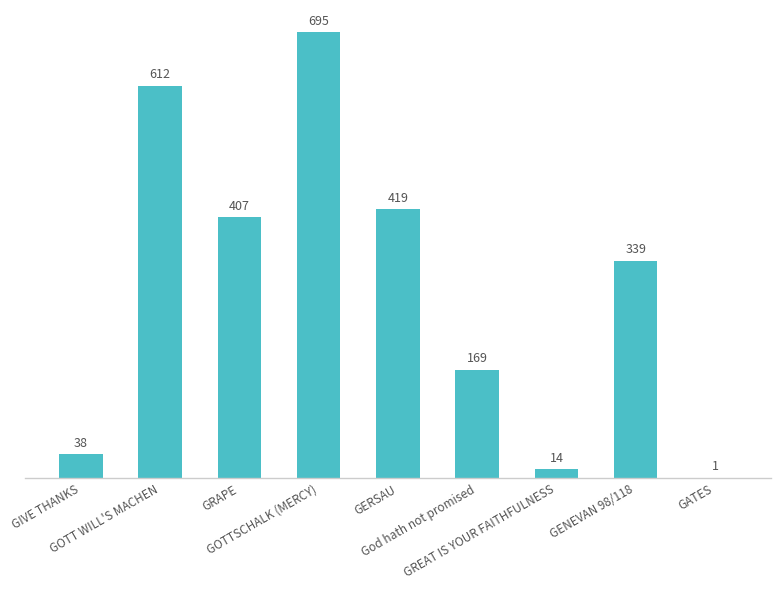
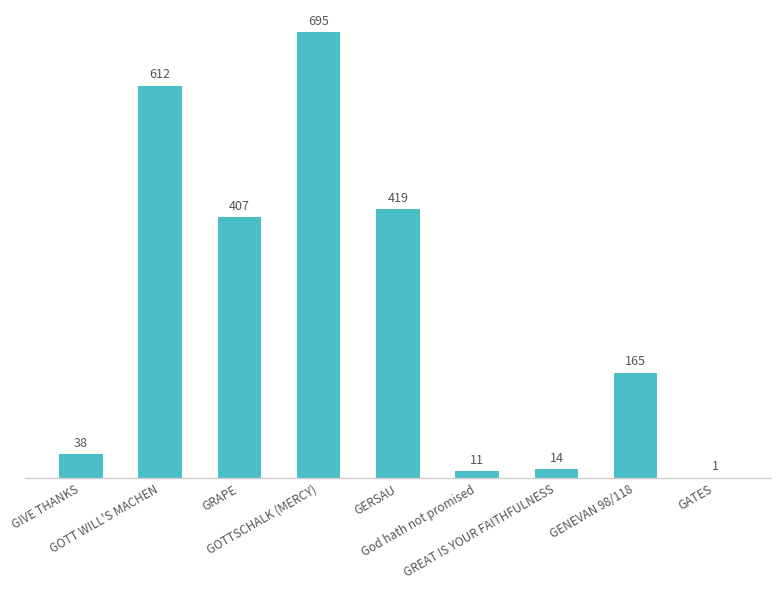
  {
    "GIVE THANKS": 38,
    "GOTT WILL'S MACHEN": 612,
    "GRAPE": 407,
    "GOTTSCHALK (MERCY)": 695,
    "GERSAU": 419,
-   "God hath not promised": 169,
+   "God hath not promised": 11,
    "GREAT IS YOUR FAITHFULNESS": 14,
-   "GENEVAN 98/118": 339,
+   "GENEVAN 98/118": 165,
    "GATES": 1
  }
